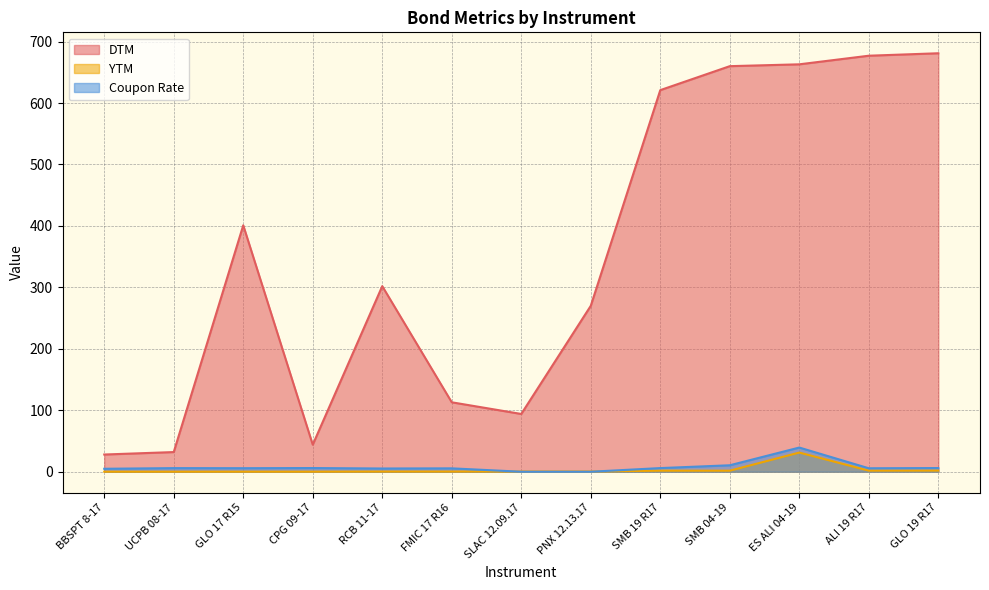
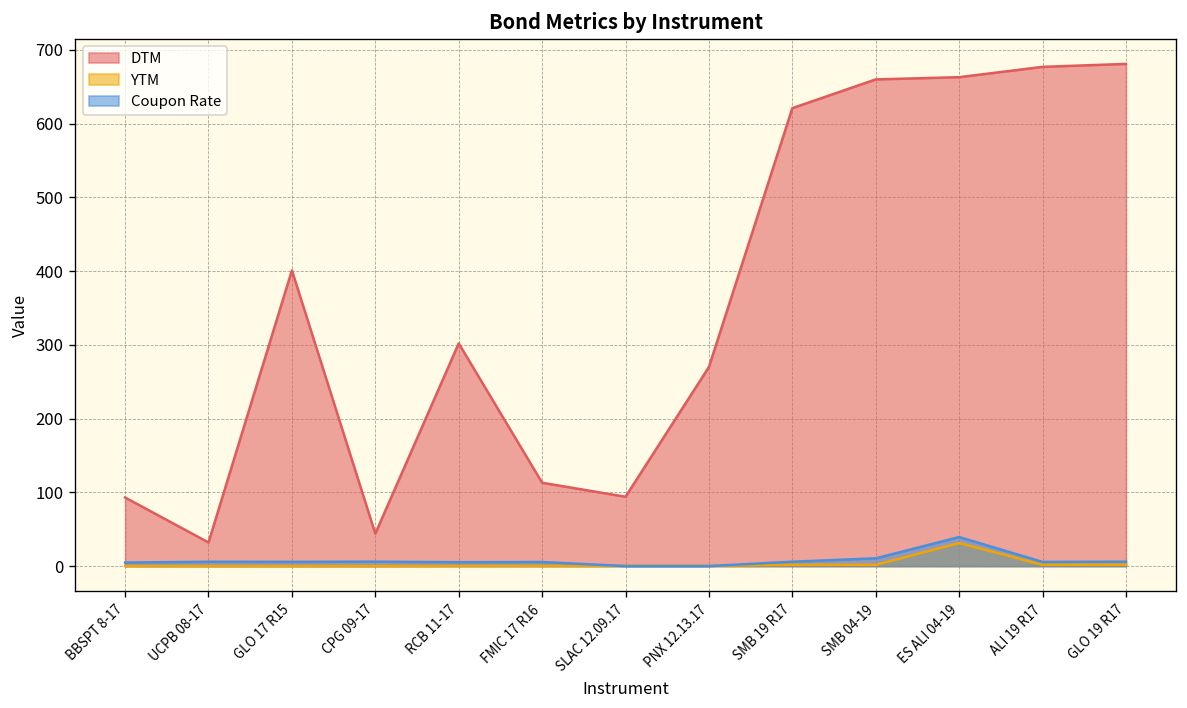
  {
    "DTM": {
-     "BBSPT 8-17": 30,
+     "BBSPT 8-17": 90,
      "UCPB 08-17": 30,
      "GLO 17 R15": 400,
      "CPG 09-17": 40,
      "RCB 11-17": 300,
      "FMIC 17 R16": 110,
      "SLAC 12.09.17": 90,
      "PNX 12.13.17": 270,
      "SMB 19 R17": 620,
      "SMB 04-19": 660,
      "ES ALI 04-19": 660,
      "ALI 19 R17": 680,
      "GLO 19 R17": 680
    },
    "YTM": {
      "BBSPT 8-17": 0,
      "UCPB 08-17": 0,
      "GLO 17 R15": 0,
      "CPG 09-17": 0,
      "RCB 11-17": 0,
      "FMIC 17 R16": 0,
      "SMB 19 R17": 0,
      "SMB 04-19": 0,
      "ES ALI 04-19": 30,
      "GLO 19 R17": 0
    },
    "Coupon Rate": {
      "BBSPT 8-17": 0,
      "UCPB 08-17": 10,
      "GLO 17 R15": 10,
      "CPG 09-17": 10,
      "RCB 11-17": 10,
      "FMIC 17 R16": 10,
      "SMB 19 R17": 10,
      "SMB 04-19": 10,
      "ES ALI 04-19": 40,
      "GLO 19 R17": 10
    }
  }
